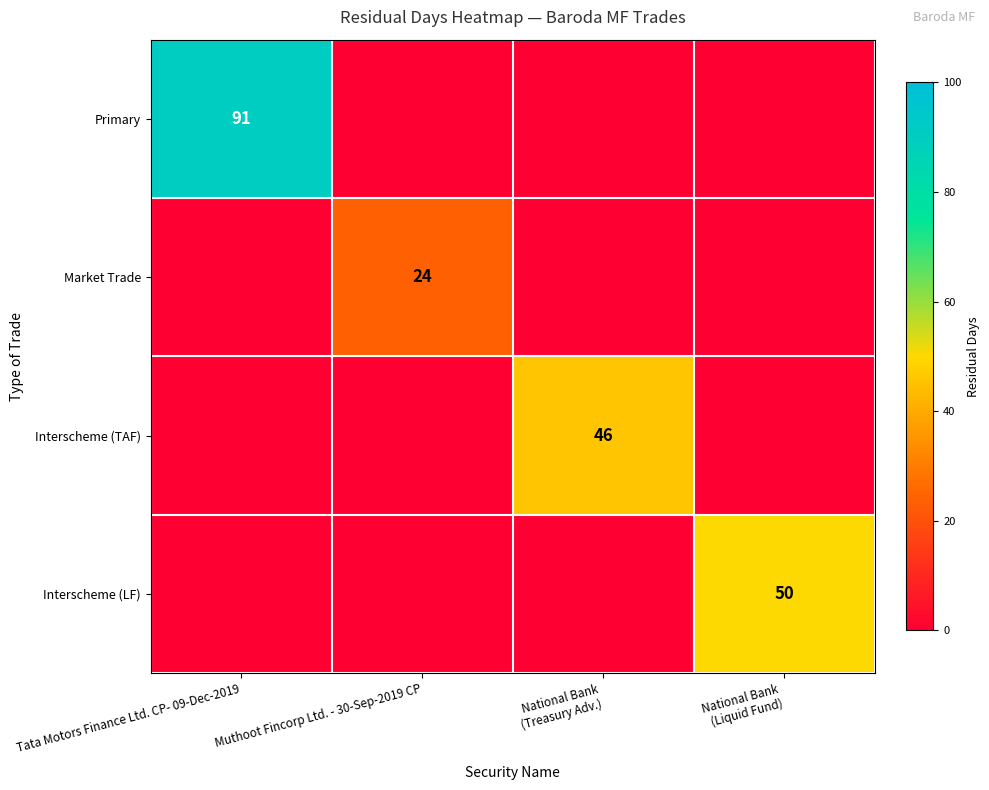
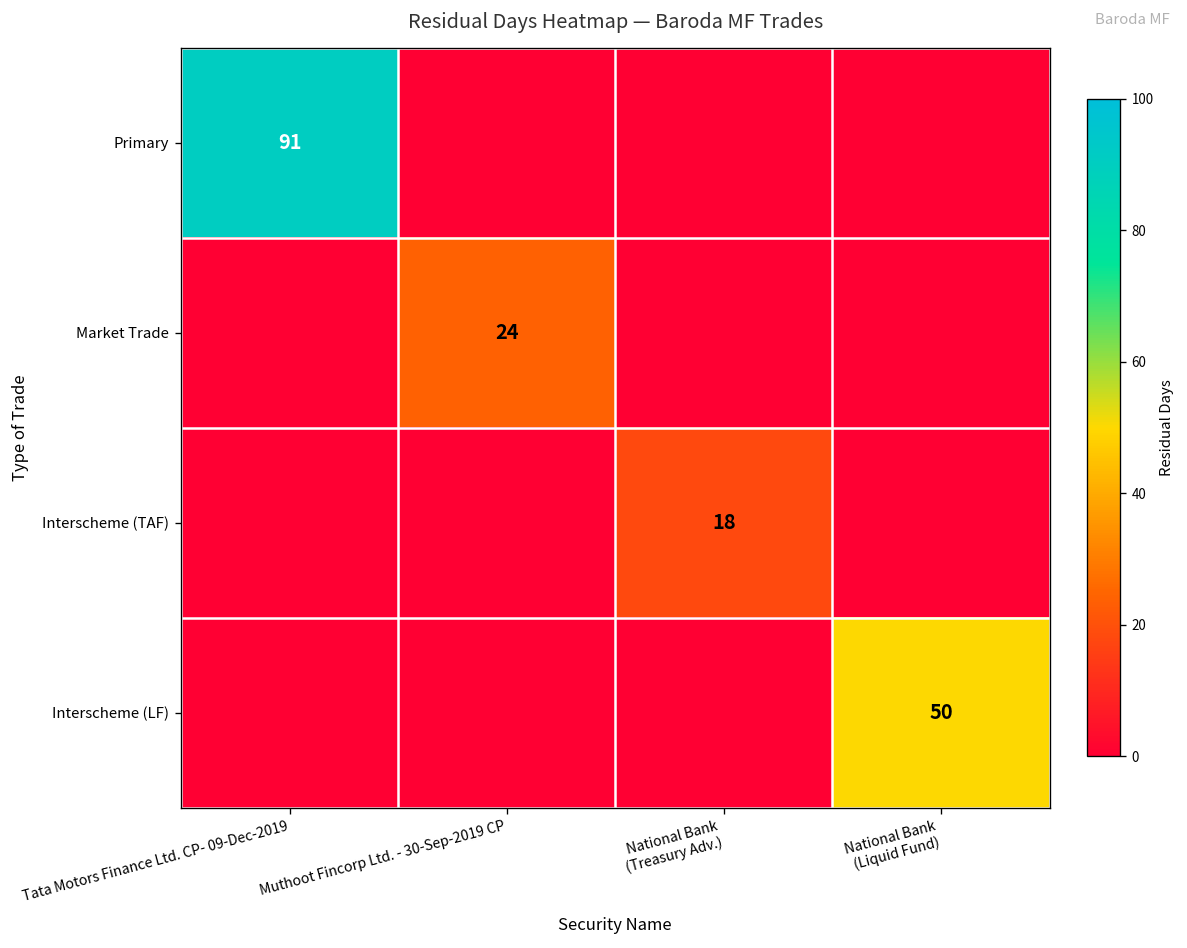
  {
    "Primary": {
      "Tata Motors Finance Ltd. CP- 09-Dec-2019": 91
    },
    "Market Trade": {
      "Muthoot Fincorp Ltd. - 30-Sep-2019 CP": 24
    },
    "Interscheme (TAF)": {
-     "National Bank (Treasury Adv.)": 46
+     "National Bank (Treasury Adv.)": 18
    },
    "Interscheme (LF)": {
      "National Bank (Liquid Fund)": 50
    }
  }
